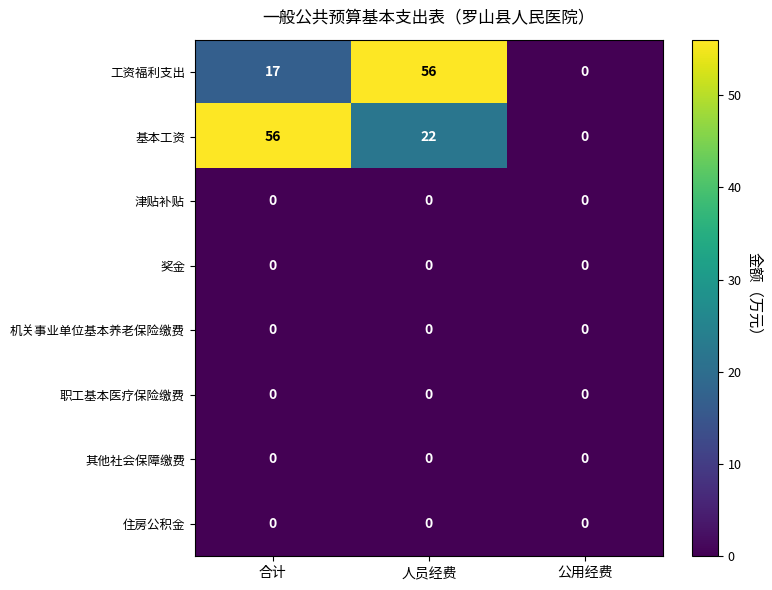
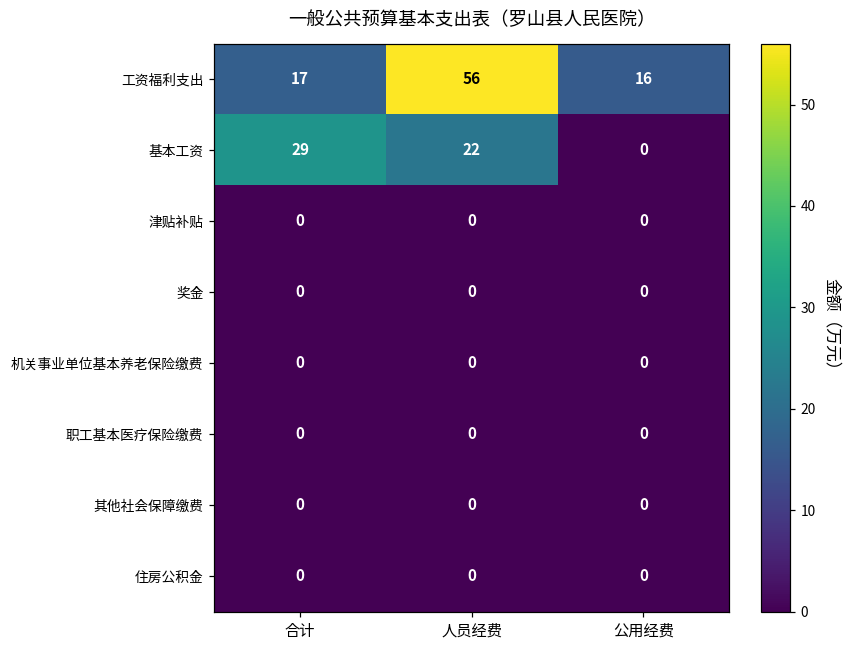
  {
    "工资福利支出": {
      "合计": 17,
      "人员经费": 56,
-     "公用经费": 0
+     "公用经费": 16
    },
    "基本工资": {
-     "合计": 56,
+     "合计": 29,
      "人员经费": 22,
      "公用经费": 0
    },
    "津贴补贴": {
      "合计": 0,
      "人员经费": 0,
      "公用经费": 0
    },
    "奖金": {
      "合计": 0,
      "人员经费": 0,
      "公用经费": 0
    },
    "机关事业单位基本养老保险缴费": {
      "合计": 0,
      "人员经费": 0,
      "公用经费": 0
    },
    "职工基本医疗保险缴费": {
      "合计": 0,
      "人员经费": 0,
      "公用经费": 0
    },
    "其他社会保障缴费": {
      "合计": 0,
      "人员经费": 0,
      "公用经费": 0
    },
    "住房公积金": {
      "合计": 0,
      "人员经费": 0,
      "公用经费": 0
    }
  }
